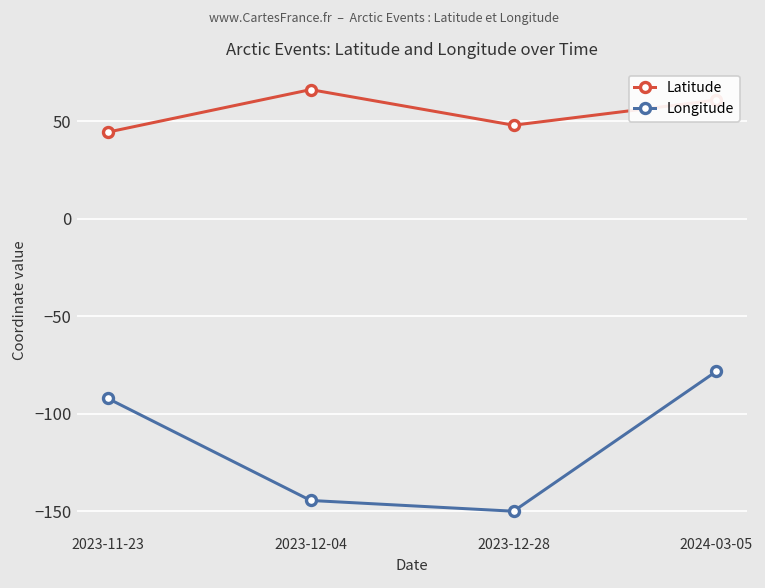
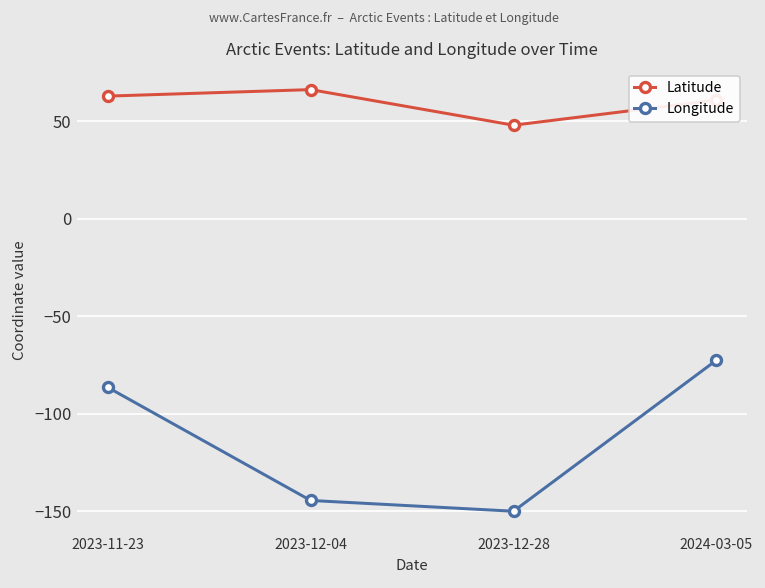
  {
    "Latitude": {
-     "2023-11-23": 44,
+     "2023-11-23": 63,
      "2023-12-04": 66,
      "2023-12-28": 48
    },
    "Longitude": {
-     "2023-11-23": -92,
+     "2023-11-23": -86,
      "2023-12-04": -144,
      "2023-12-28": -150,
-     "2024-03-05": -78
+     "2024-03-05": -73
    }
  }
